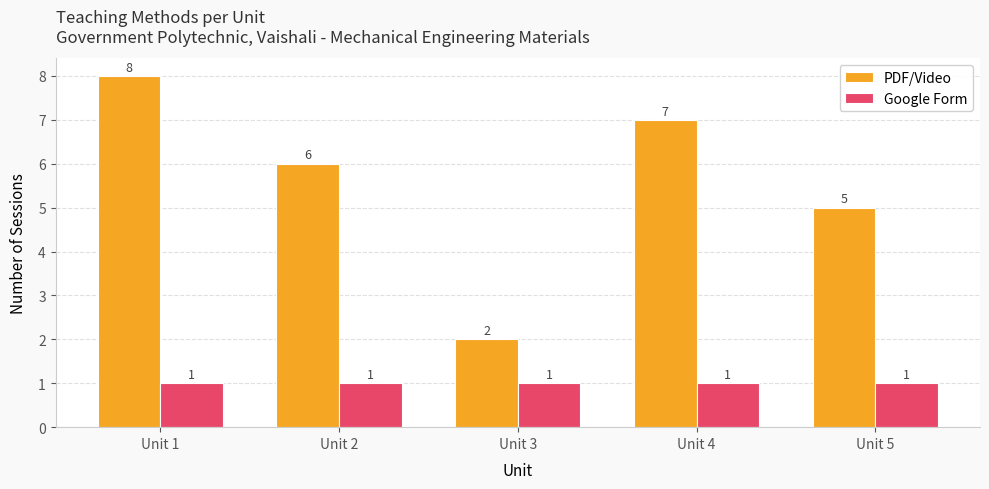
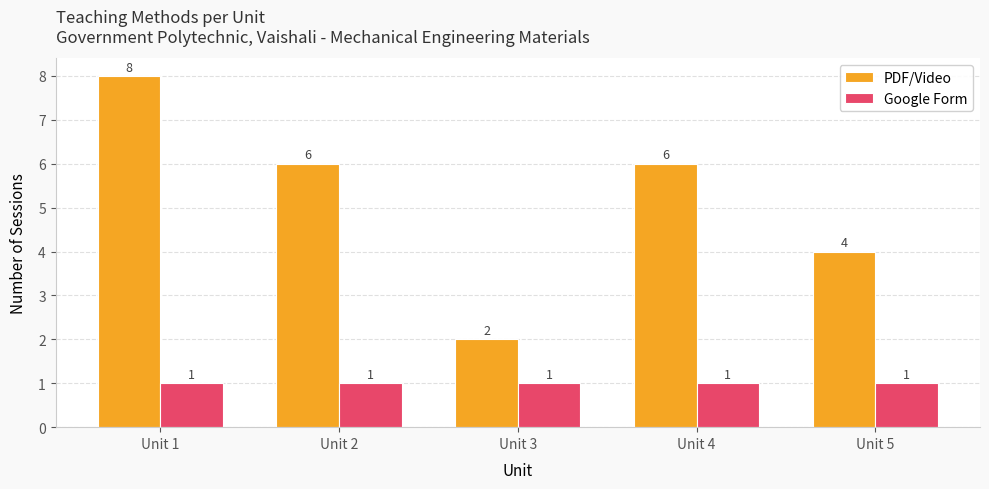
  {
    "PDF/Video": {
      "Unit 1": 8,
      "Unit 2": 6,
      "Unit 3": 2,
-     "Unit 4": 7,
-     "Unit 5": 5
+     "Unit 4": 6,
+     "Unit 5": 4
    },
    "Google Form": {
      "Unit 1": 1,
      "Unit 2": 1,
      "Unit 3": 1,
      "Unit 4": 1,
      "Unit 5": 1
    }
  }
